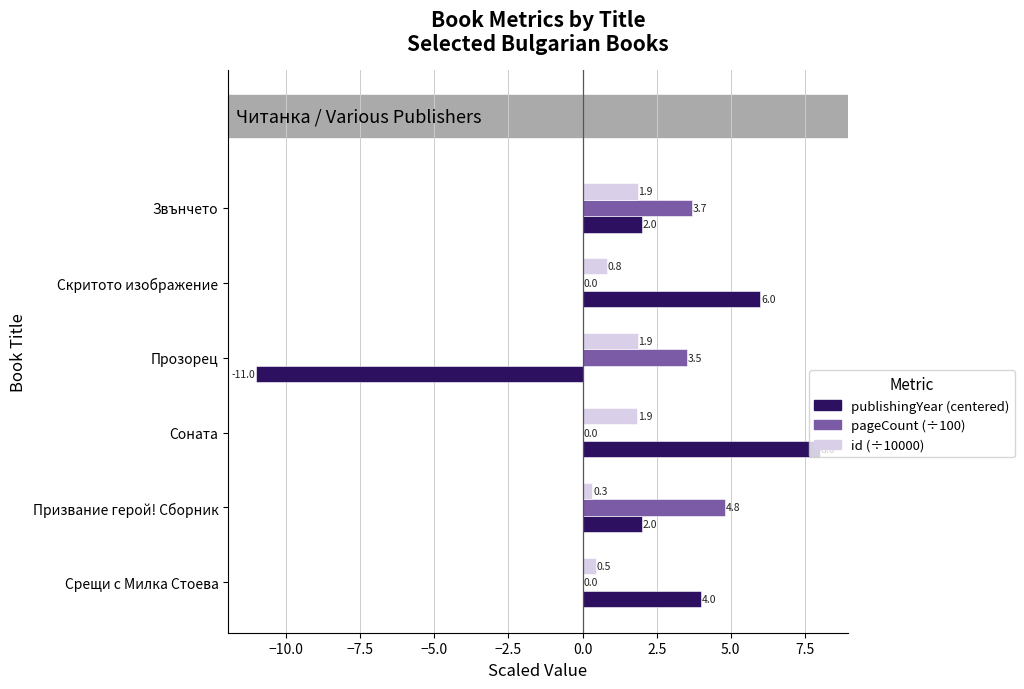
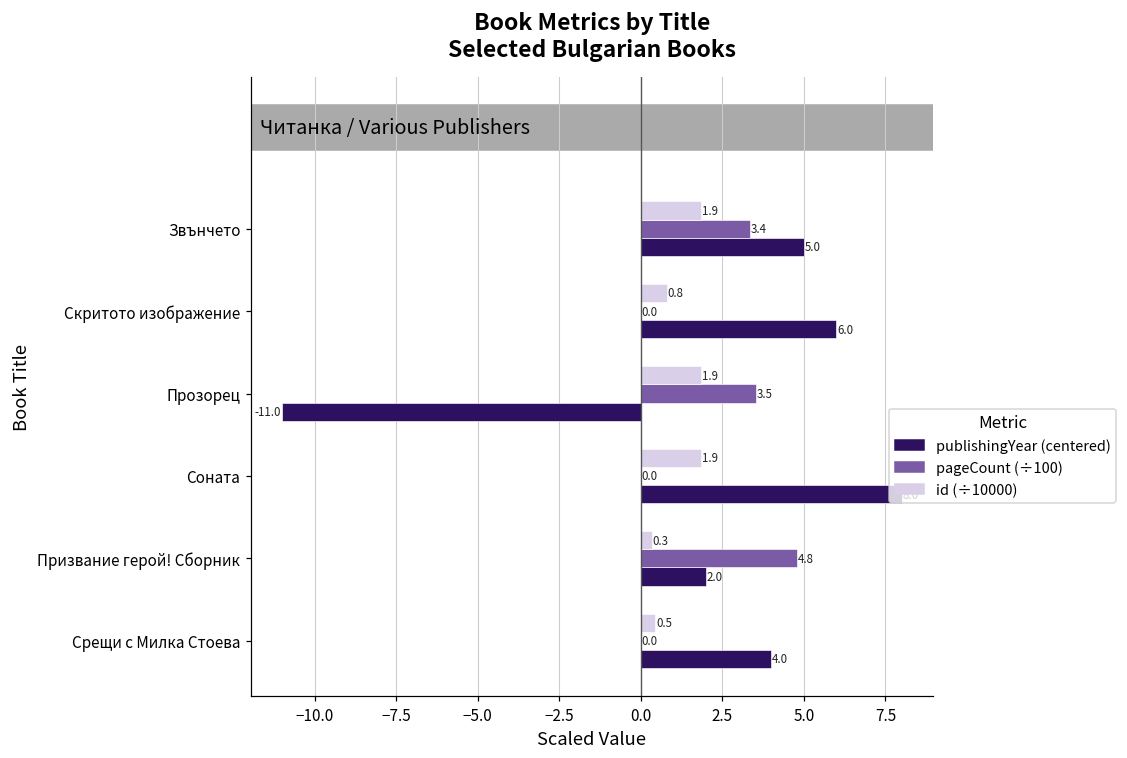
  {
    "publishingYear (centered)": {
-     "Звънчето": 2.0,
+     "Звънчето": 5.0,
      "Скритото изображение": 6.0,
      "Прозорец": -11.0,
      "Призвание герой! Сборник": 2.0,
      "Срещи с Милка Стоева": 4.0
    },
    "pageCount (÷100)": {
-     "Звънчето": 3.7,
+     "Звънчето": 3.4,
      "Скритото изображение": 0.0,
      "Прозорец": 3.5,
      "Соната": 0.0,
      "Призвание герой! Сборник": 4.8,
      "Срещи с Милка Стоева": 0.0
    },
    "id (÷10000)": {
      "Звънчето": 1.9,
      "Скритото изображение": 0.8,
      "Прозорец": 1.9,
      "Соната": 1.9,
      "Призвание герой! Сборник": 0.3,
      "Срещи с Милка Стоева": 0.5
    }
  }
